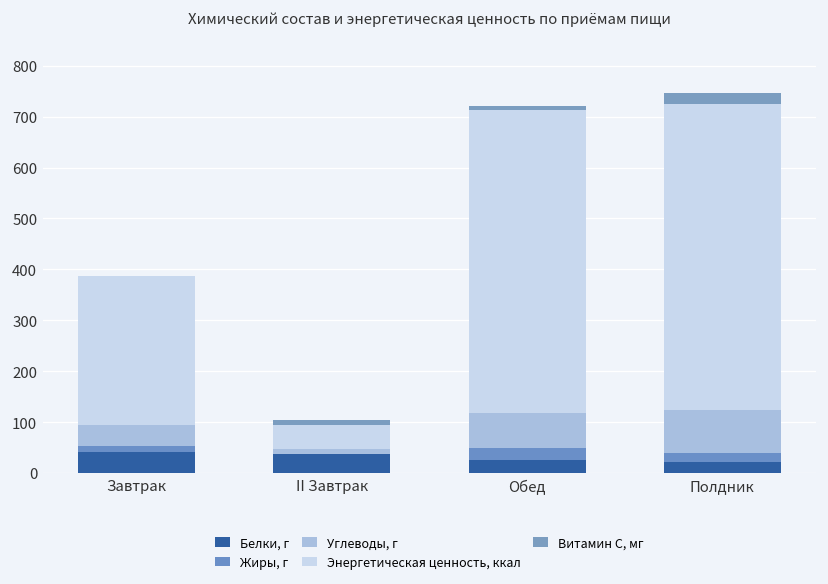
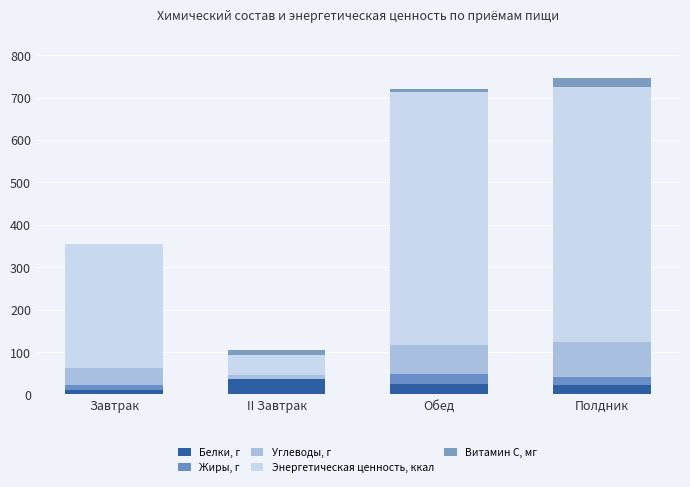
  {
    "Белки, г": {
-     "Завтрак": 40,
+     "Завтрак": 10,
      "II Завтрак": 40,
      "Обед": 20,
      "Полдник": 20
    }
  }
